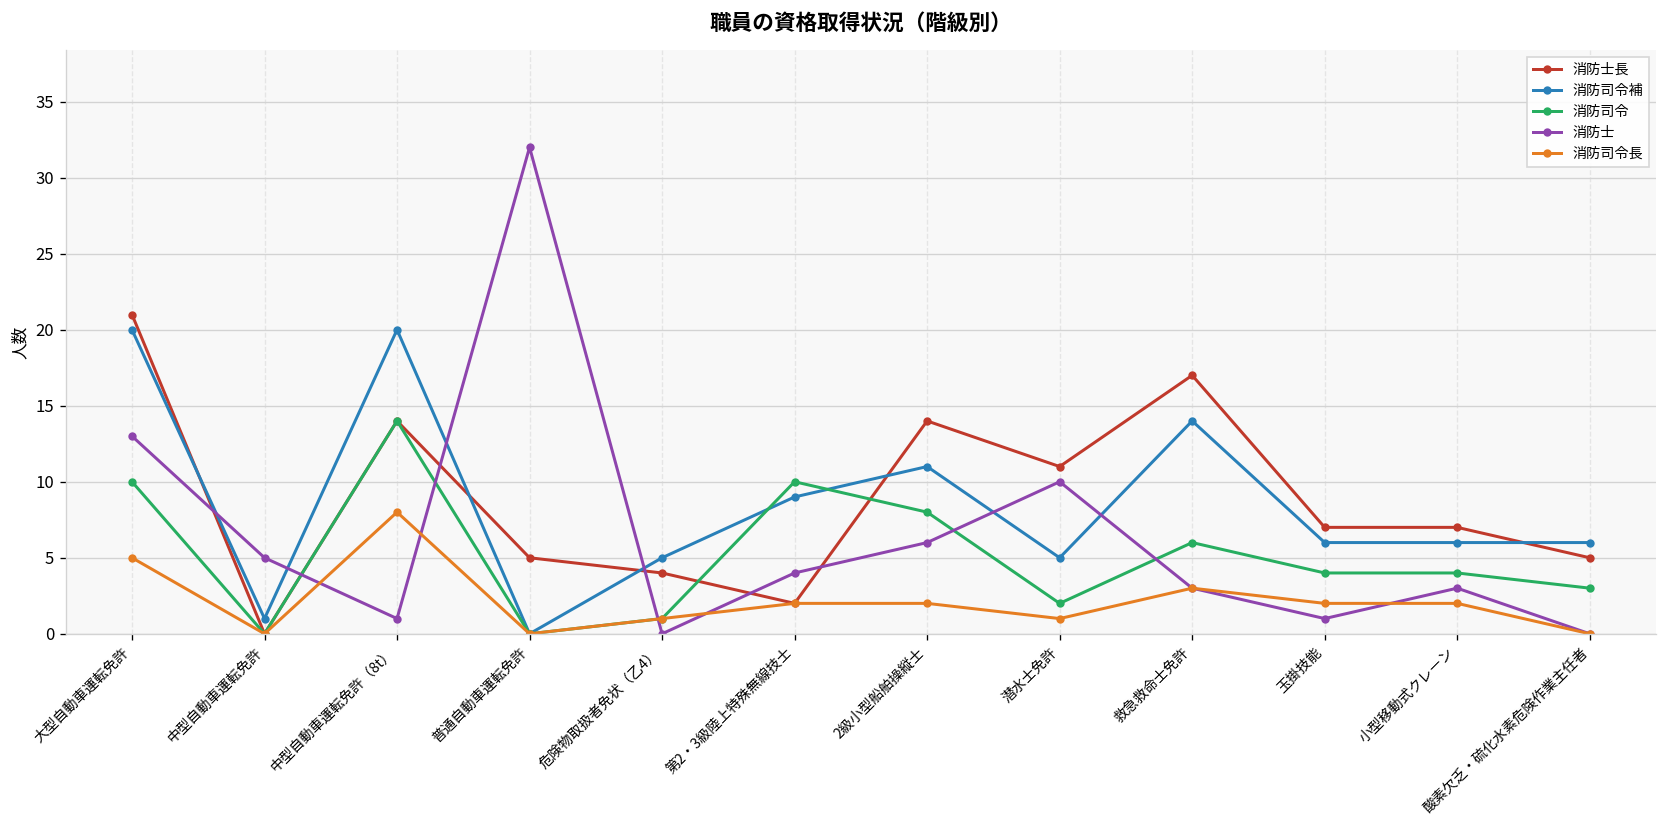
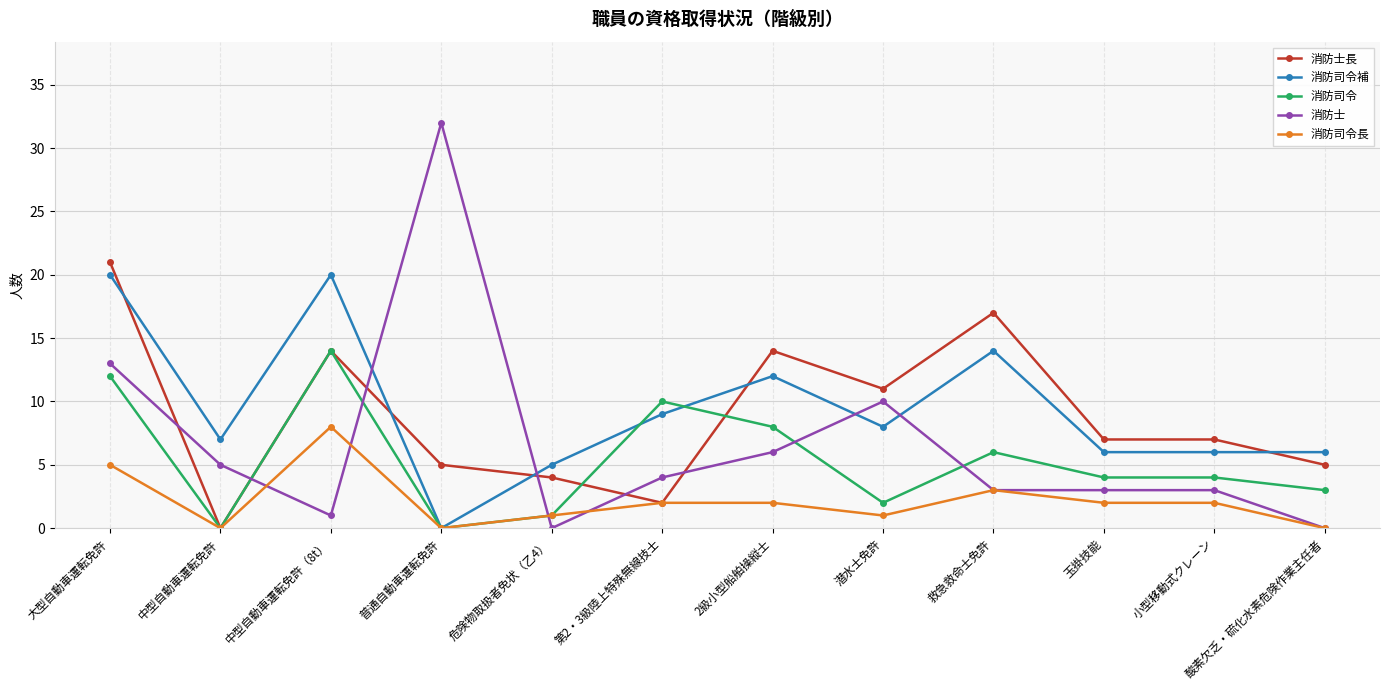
  {
    "消防士長": {
      "大型自動車運転免許": 21,
      "普通自動車運転免許": 5,
      "危険物取扱者免状（乙4）": 4,
      "2級小型船舶操縦士": 14,
      "潜水士免許": 11,
      "救急救命士免許": 17,
      "玉掛技能": 7,
      "小型移動式クレーン": 7,
      "酸素欠乏・硫化水素危険作業主任者": 5
    },
    "消防司令補": {
      "大型自動車運転免許": 20,
-     "中型自動車運転免許": 1,
+     "中型自動車運転免許": 7,
      "中型自動車運転免許（8t）": 20,
      "危険物取扱者免状（乙4）": 5,
      "第2・3級陸上特殊無線技士": 9,
-     "2級小型船舶操縦士": 11,
-     "潜水士免許": 5,
+     "2級小型船舶操縦士": 12,
+     "潜水士免許": 8,
      "救急救命士免許": 14,
      "玉掛技能": 6,
      "小型移動式クレーン": 6,
      "酸素欠乏・硫化水素危険作業主任者": 6
    },
    "消防司令": {
-     "大型自動車運転免許": 10,
+     "大型自動車運転免許": 12,
      "第2・3級陸上特殊無線技士": 10,
      "2級小型船舶操縦士": 8,
      "潜水士免許": 2,
      "救急救命士免許": 6,
      "玉掛技能": 4,
      "小型移動式クレーン": 4,
      "酸素欠乏・硫化水素危険作業主任者": 3
    },
    "消防士": {
      "大型自動車運転免許": 13,
      "中型自動車運転免許": 5,
      "中型自動車運転免許（8t）": 1,
      "普通自動車運転免許": 32,
      "危険物取扱者免状（乙4）": 0,
      "第2・3級陸上特殊無線技士": 4,
      "2級小型船舶操縦士": 6,
      "潜水士免許": 10,
-     "玉掛技能": 1,
+     "玉掛技能": 3,
      "小型移動式クレーン": 3
    },
    "消防司令長": {
      "大型自動車運転免許": 5,
      "中型自動車運転免許（8t）": 8,
      "2級小型船舶操縦士": 2,
      "潜水士免許": 1,
      "玉掛技能": 2,
      "小型移動式クレーン": 2
    }
  }
